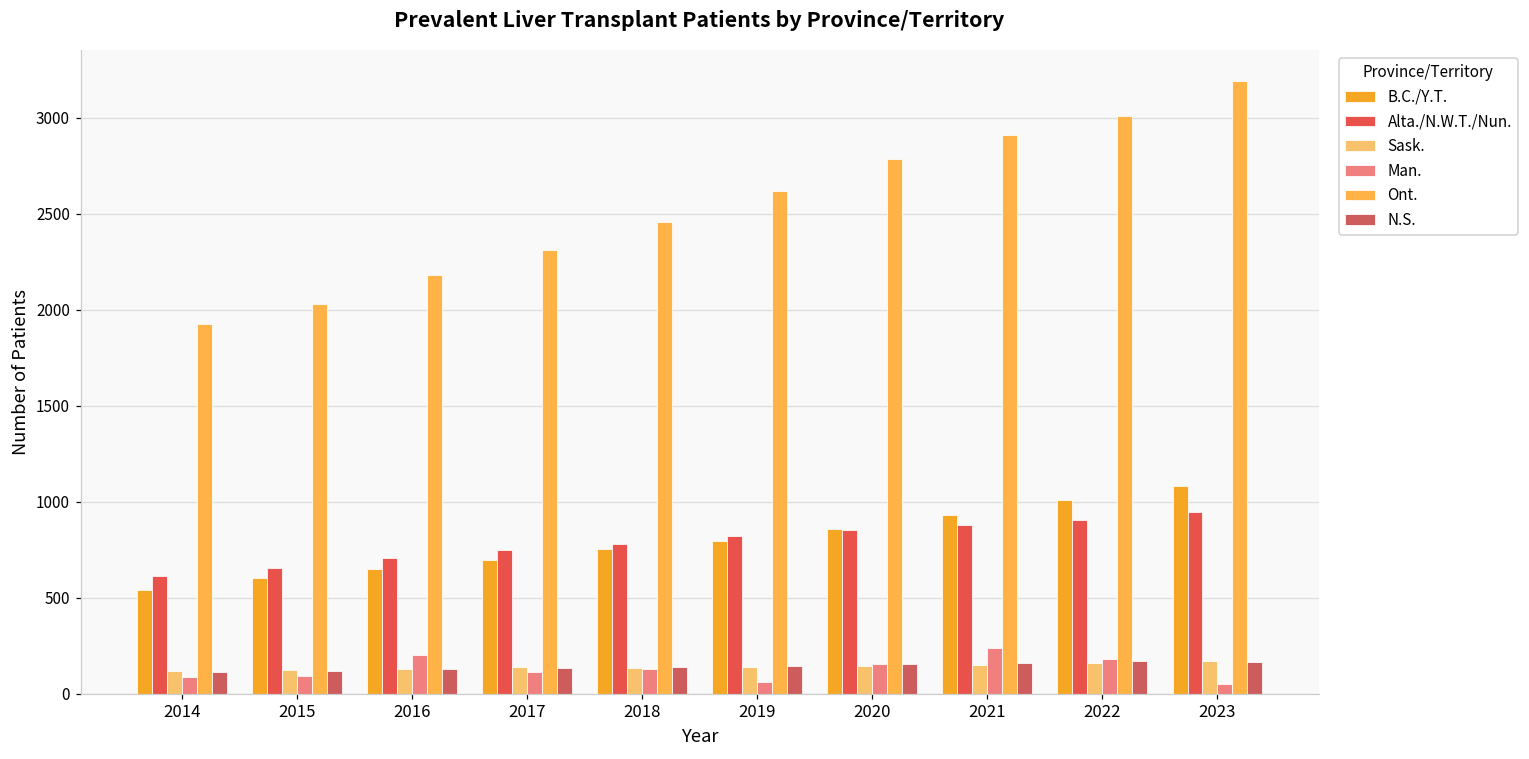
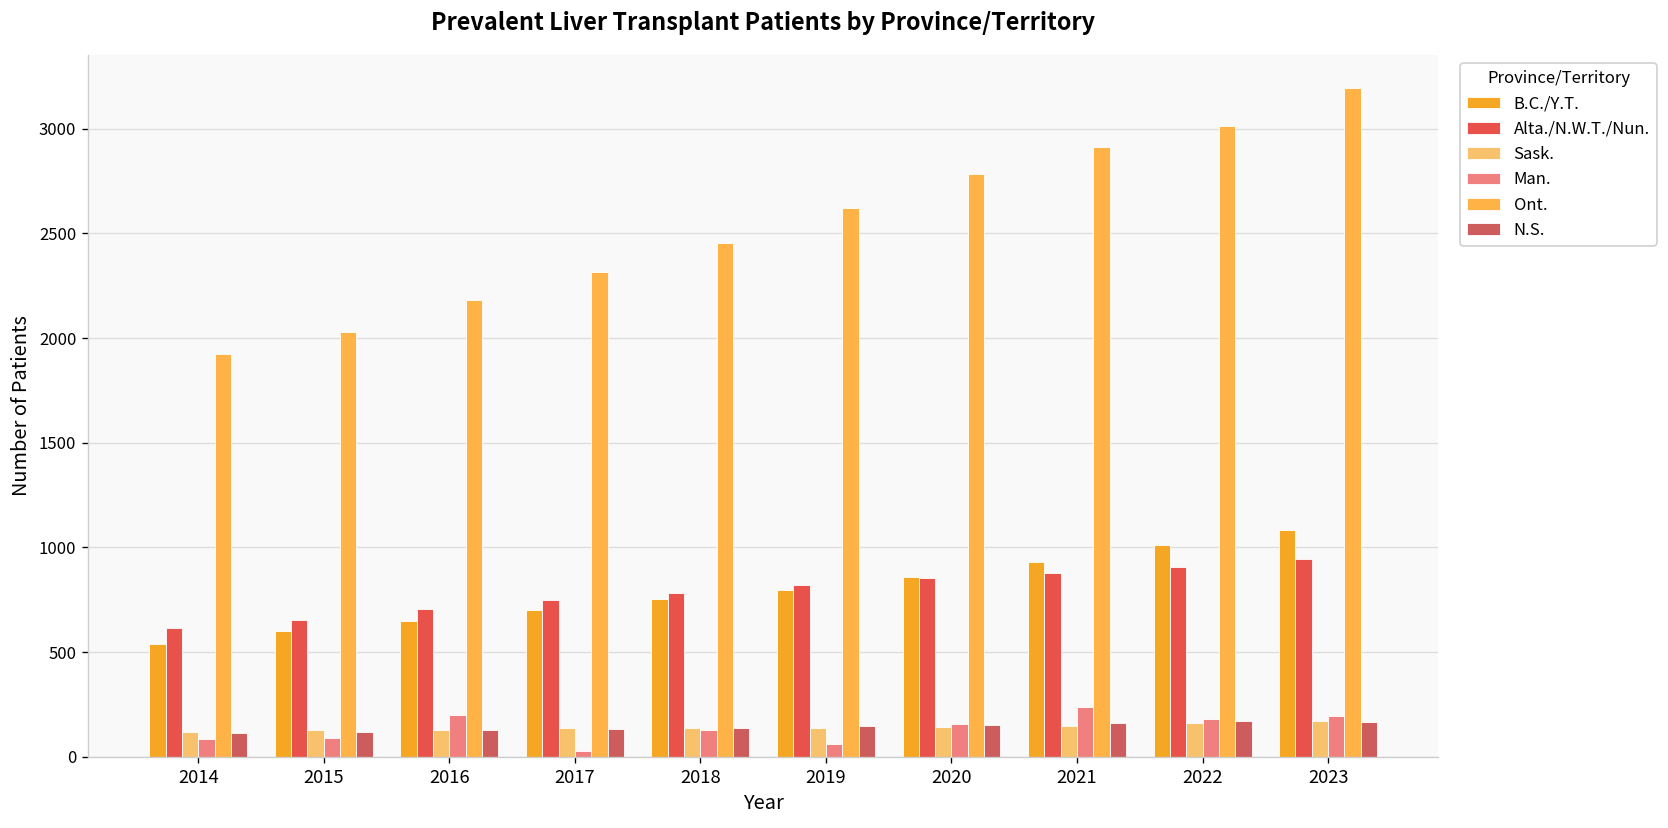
  {
    "Man.": {
      "2014": 90,
      "2015": 90,
      "2016": 200,
-     "2017": 110,
+     "2017": 30,
      "2018": 130,
      "2019": 60,
      "2020": 160,
      "2021": 240,
      "2022": 180,
-     "2023": 50
+     "2023": 200
    }
  }
